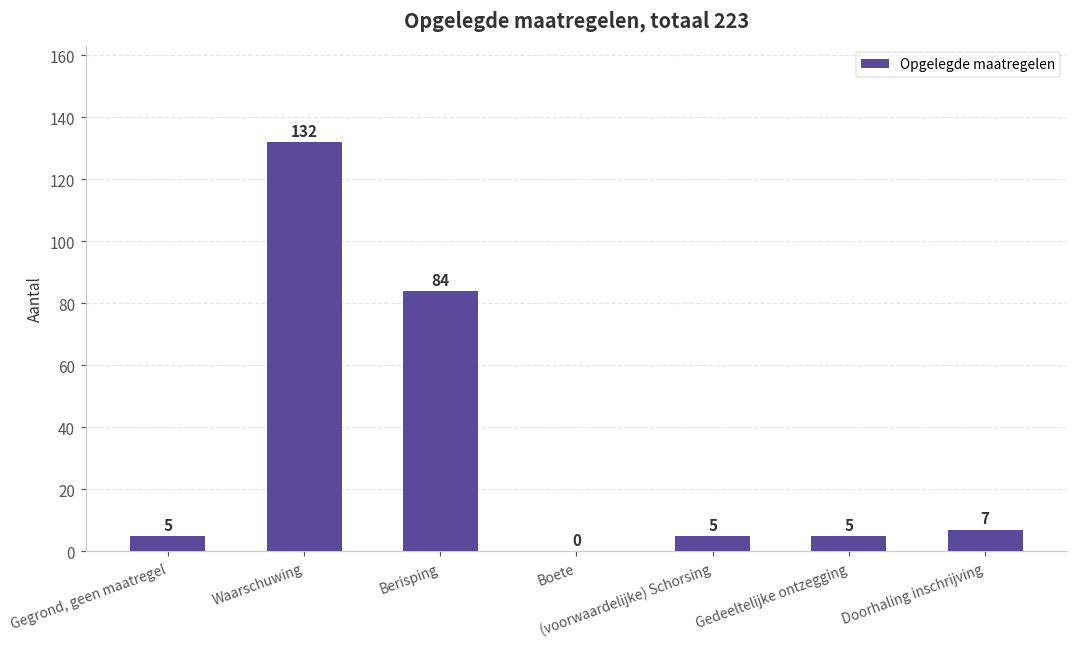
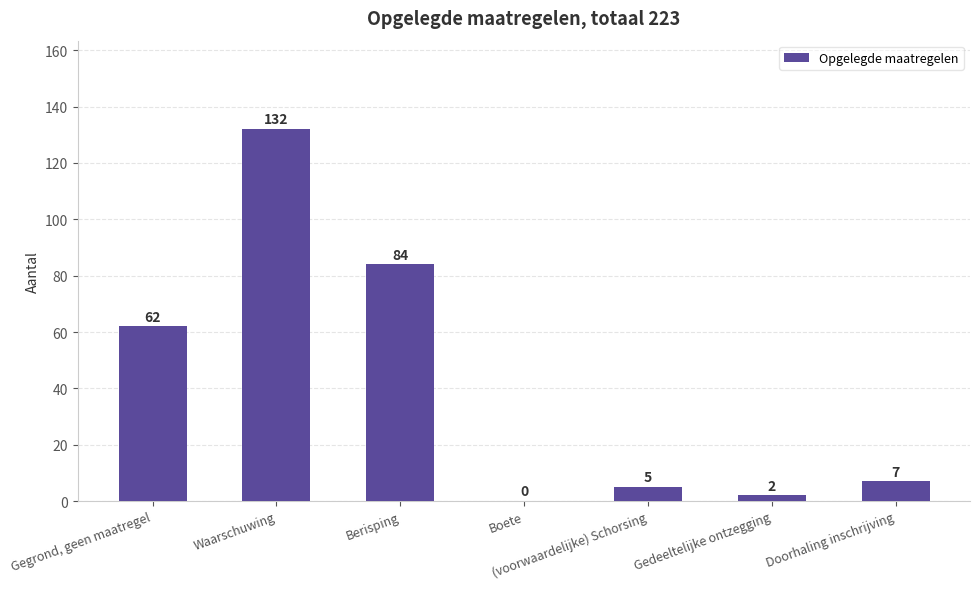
  {
-   "Gegrond, geen maatregel": 5,
+   "Gegrond, geen maatregel": 62,
    "Waarschuwing": 132,
    "Berisping": 84,
    "Boete": 0,
    "(voorwaardelijke) Schorsing": 5,
-   "Gedeeltelijke ontzegging": 5,
+   "Gedeeltelijke ontzegging": 2,
    "Doorhaling inschrijving": 7
  }
